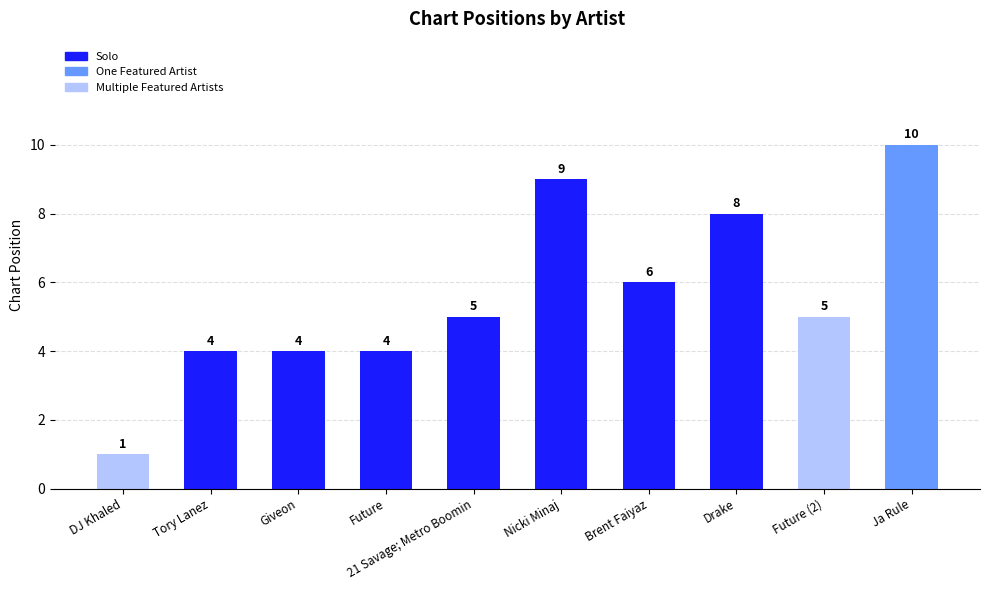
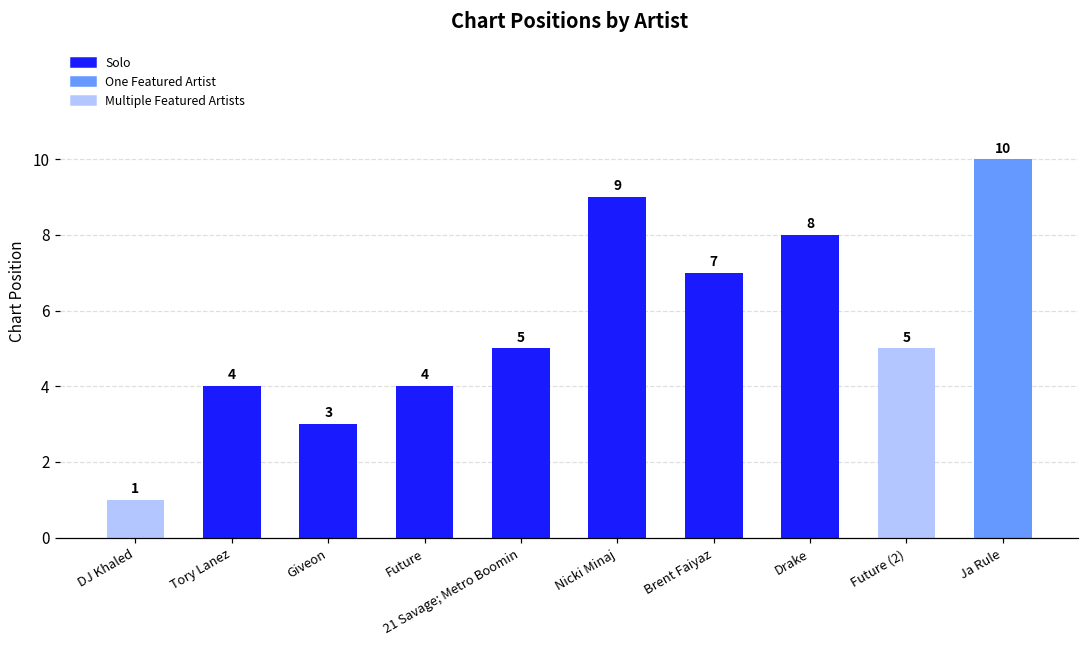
  {
    "DJ Khaled": 1,
    "Tory Lanez": 4,
-   "Giveon": 4,
+   "Giveon": 3,
    "Future": 4,
    "21 Savage; Metro Boomin": 5,
    "Nicki Minaj": 9,
-   "Brent Faiyaz": 6,
+   "Brent Faiyaz": 7,
    "Drake": 8,
    "Future (2)": 5,
    "Ja Rule": 10
  }
